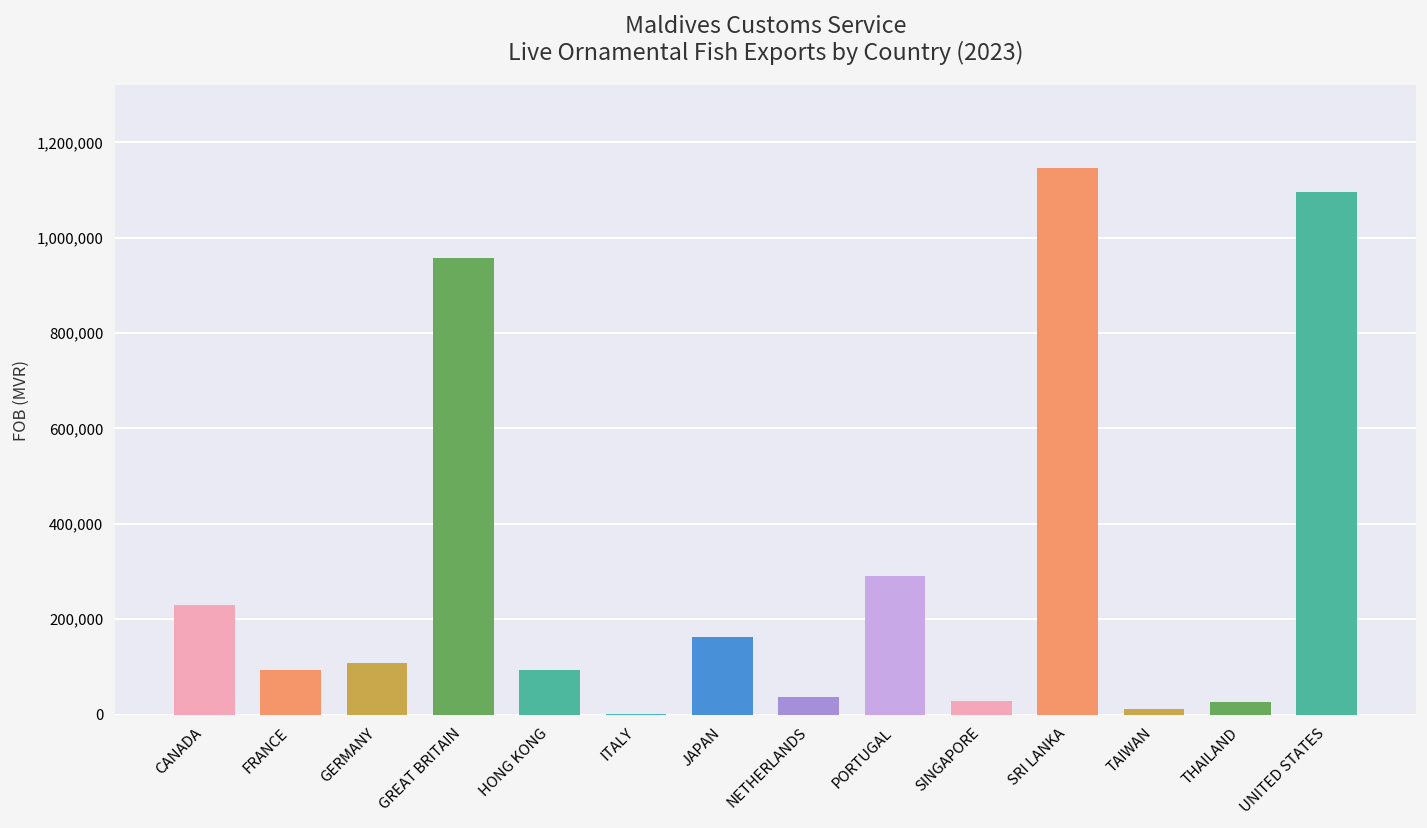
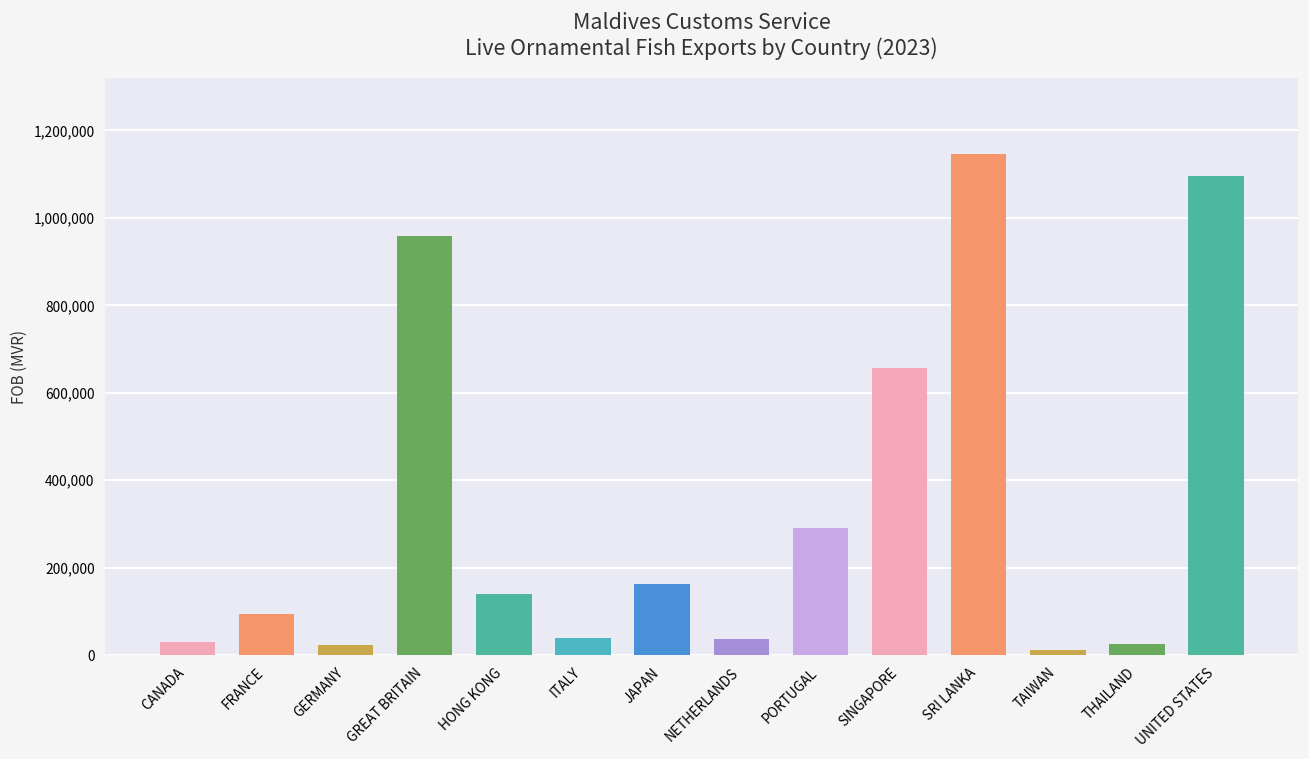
  {
-   "CANADA": "230,000",
+   "CANADA": "30,000",
    "FRANCE": "90,000",
-   "GERMANY": "110,000",
+   "GERMANY": "20,000",
    "GREAT BRITAIN": "960,000",
-   "HONG KONG": "90,000",
-   "ITALY": "0",
+   "HONG KONG": "140,000",
+   "ITALY": "40,000",
    "JAPAN": "160,000",
    "NETHERLANDS": "40,000",
    "PORTUGAL": "290,000",
-   "SINGAPORE": "30,000",
+   "SINGAPORE": "660,000",
    "SRI LANKA": "1,150,000",
    "TAIWAN": "10,000",
    "THAILAND": "30,000",
    "UNITED STATES": "1,100,000"
  }
